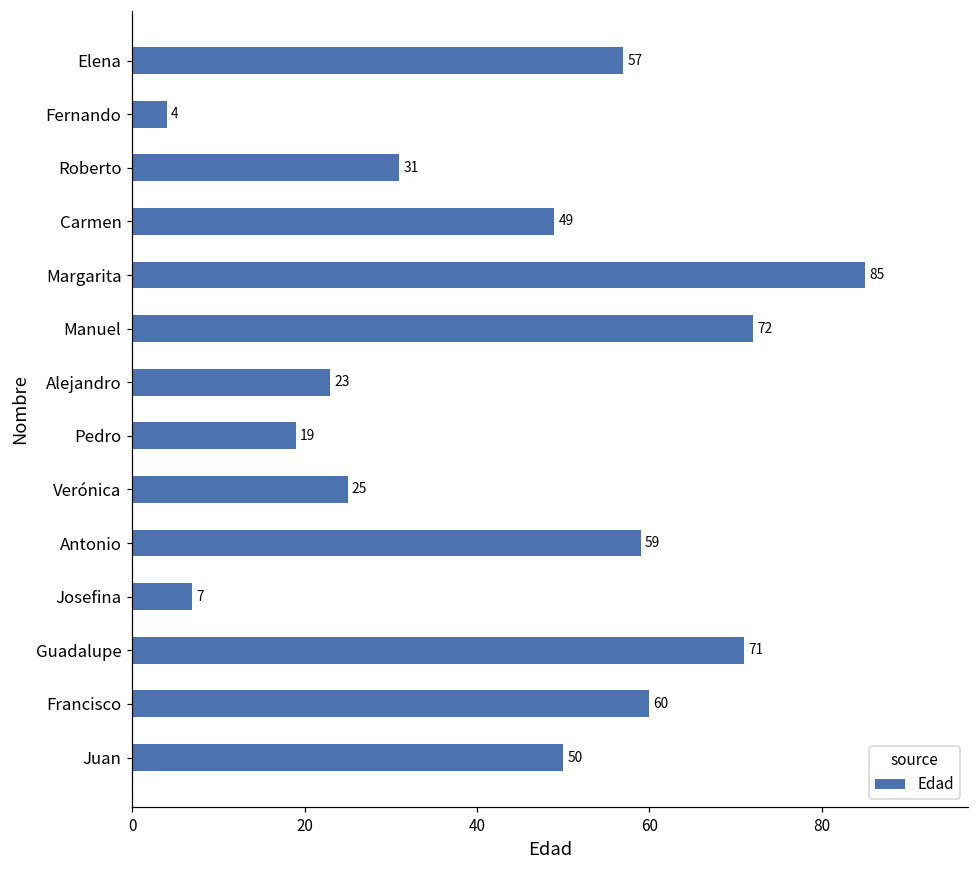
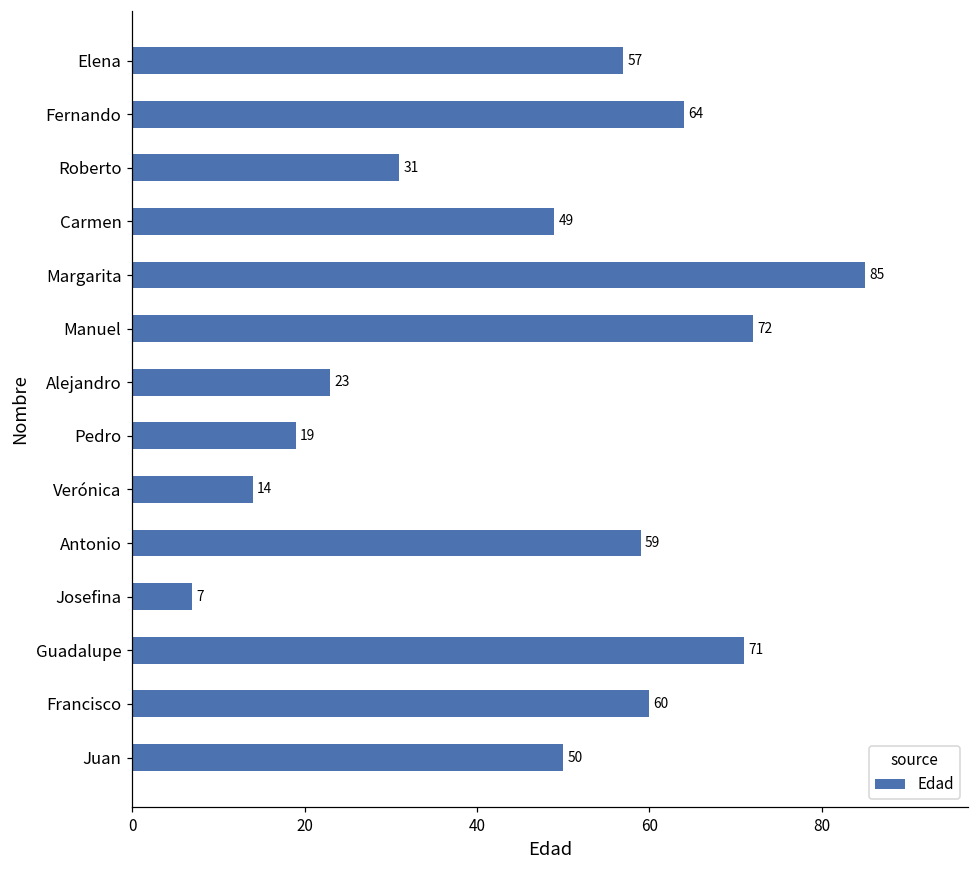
  {
    "Elena": 57,
-   "Fernando": 4,
+   "Fernando": 64,
    "Roberto": 31,
    "Carmen": 49,
    "Margarita": 85,
    "Manuel": 72,
    "Alejandro": 23,
    "Pedro": 19,
-   "Verónica": 25,
+   "Verónica": 14,
    "Antonio": 59,
    "Josefina": 7,
    "Guadalupe": 71,
    "Francisco": 60,
    "Juan": 50
  }
